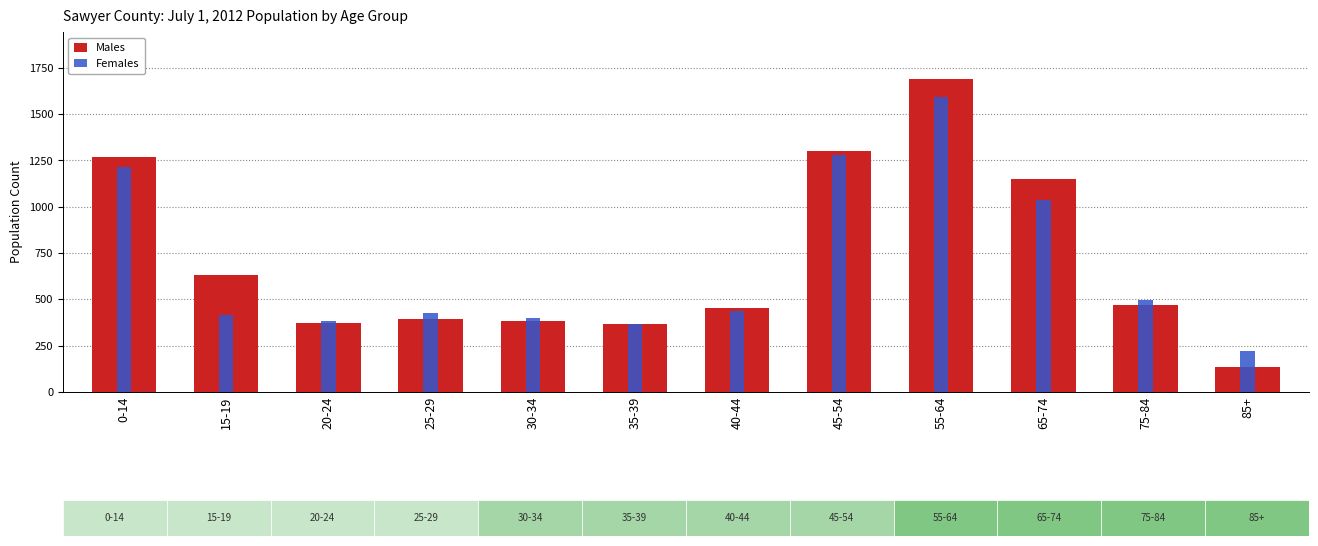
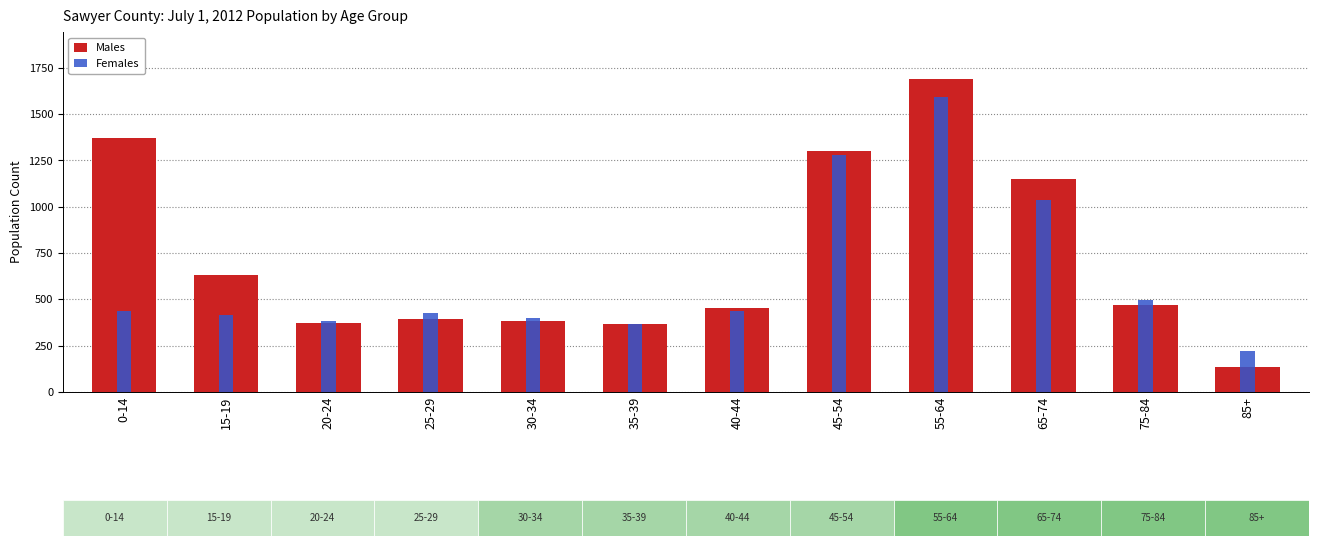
  {
    "Males": {
-     "0-14": 1270,
+     "0-14": 1370,
      "15-19": 630,
      "20-24": 370,
      "35-39": 370,
      "40-44": 450,
      "45-54": 1300,
      "55-64": 1690,
      "65-74": 1150
    },
    "Females": {
-     "0-14": 1220,
+     "0-14": 440,
      "20-24": 380,
      "25-29": 430,
      "30-34": 400,
      "35-39": 370,
      "75-84": 500,
      "85+": 220
    }
  }
